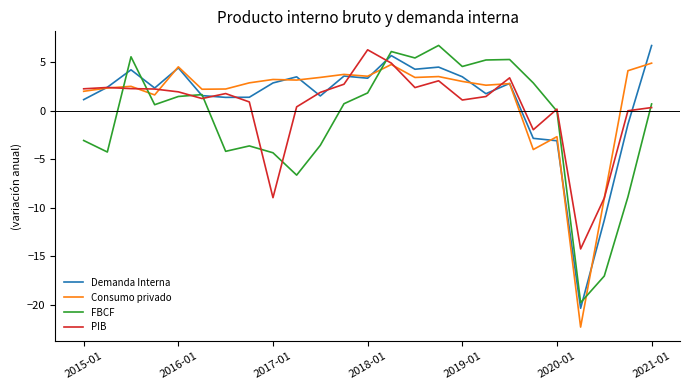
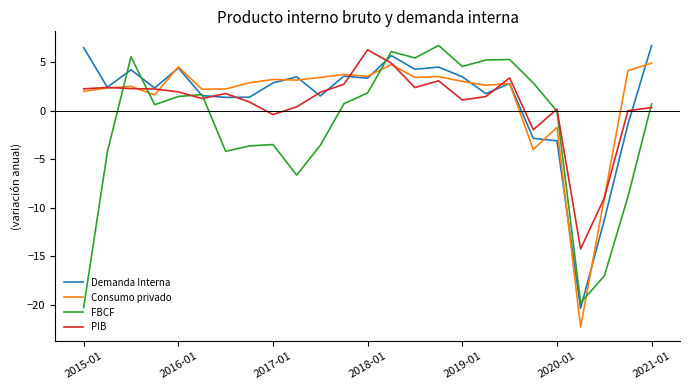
  {
    "Demanda Interna": {
-     "2015-01": 1,
+     "2015-01": 7,
      "2017-01": 3,
      "2019-01": 4,
      "2020-01": -3,
      "2021-01": 7
    },
    "Consumo privado": {
      "2017-01": 3,
      "2019-01": 3,
-     "2020-01": -3,
+     "2020-01": -2,
      "2021-01": 5
    },
    "FBCF": {
-     "2015-01": -3,
+     "2015-01": -20,
      "2016-01": 1,
-     "2017-01": -4,
+     "2017-01": -3,
      "2018-01": 2,
      "2019-01": 5,
      "2021-01": 1
    },
    "PIB": {
      "2016-01": 2,
-     "2017-01": -9,
+     "2017-01": 0,
      "2018-01": 6,
      "2019-01": 1,
      "2021-01": 0
    }
  }
